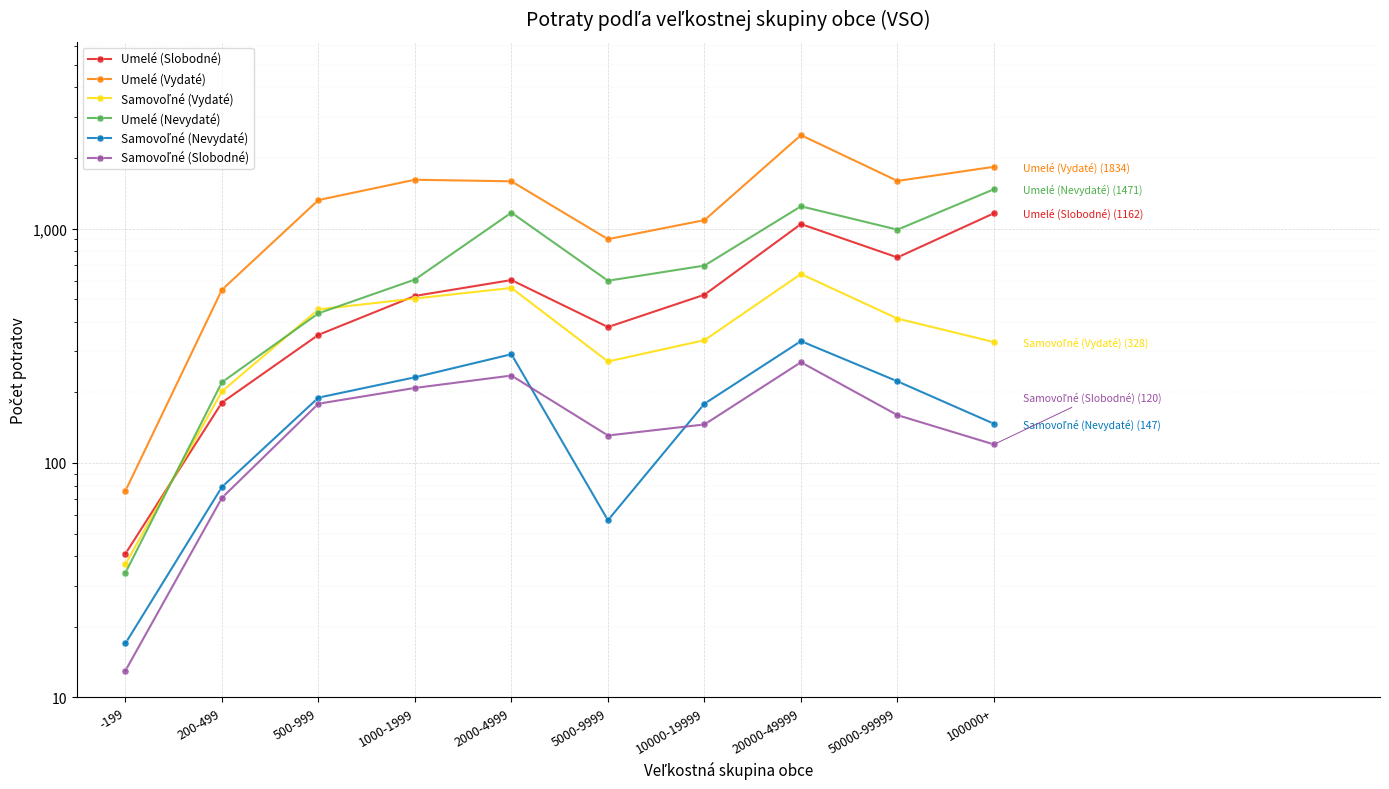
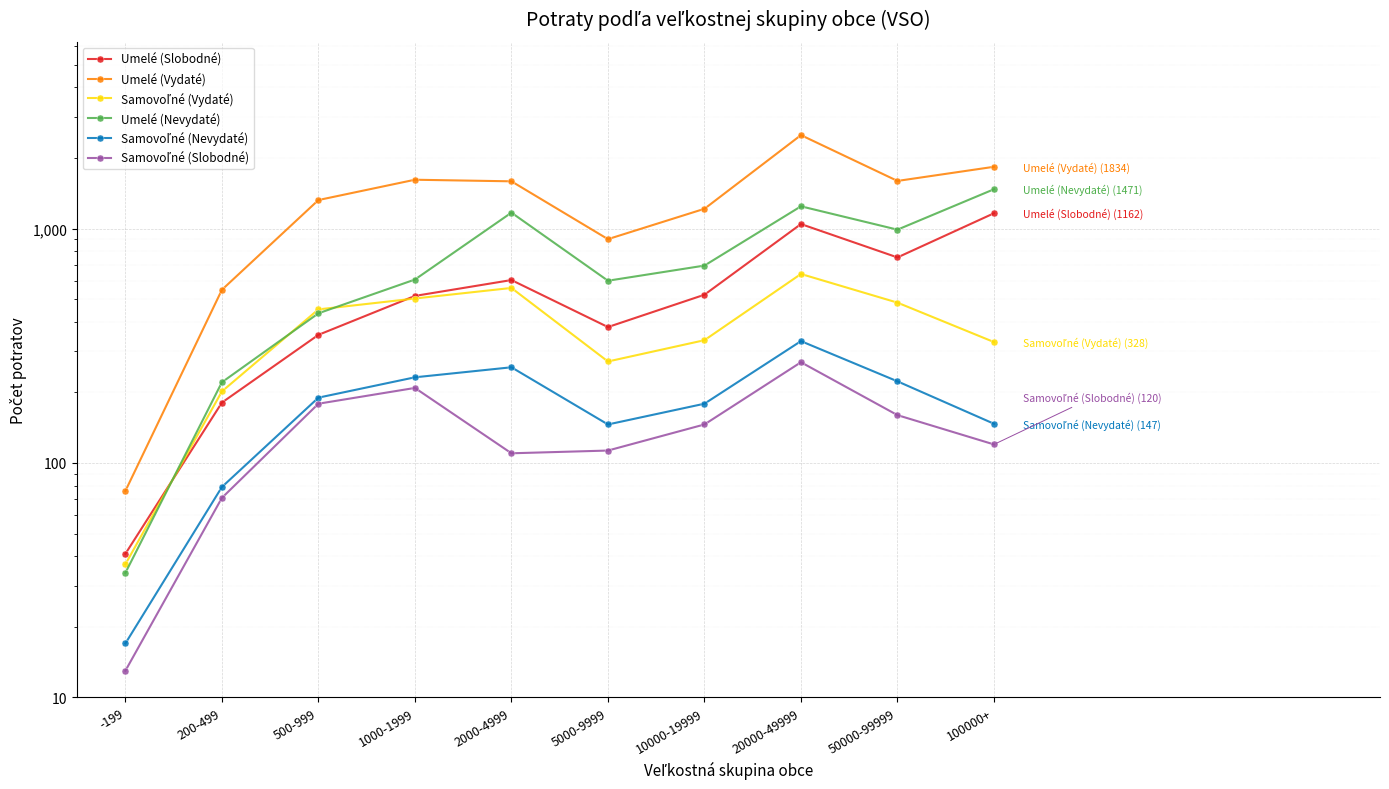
  {
    "Umelé (Slobodné)": {
      "-199": "41",
      "200-499": "180",
      "500-999": "350",
      "1000-1999": "520",
      "2000-4999": "600",
      "5000-9999": "380",
      "10000-19999": "520",
      "20000-49999": "1,000",
      "50000-99999": "750",
      "100000+": "1,200"
    },
    "Umelé (Vydaté)": {
      "-199": "76",
      "200-499": "550",
      "500-999": "1,300",
      "1000-1999": "1,600",
      "2000-4999": "1,600",
      "5000-9999": "900",
-     "10000-19999": "1,100",
+     "10000-19999": "1,200",
      "20000-49999": "2,500",
      "50000-99999": "1,600",
      "100000+": "1,800"
    },
    "Samovoľné (Vydaté)": {
      "-199": "37",
      "200-499": "200",
      "500-999": "450",
      "1000-1999": "500",
      "2000-4999": "560",
      "5000-9999": "270",
      "10000-19999": "330",
      "20000-49999": "640",
-     "50000-99999": "410",
+     "50000-99999": "480",
      "100000+": "330"
    },
    "Umelé (Nevydaté)": {
      "-199": "34",
      "200-499": "220",
      "500-999": "440",
      "1000-1999": "610",
      "2000-4999": "1,200",
      "5000-9999": "600",
      "10000-19999": "700",
      "20000-49999": "1,200",
      "50000-99999": "990",
      "100000+": "1,500"
    },
    "Samovoľné (Nevydaté)": {
      "-199": "17",
      "200-499": "79",
      "500-999": "190",
      "1000-1999": "230",
-     "2000-4999": "290",
-     "5000-9999": "57",
+     "2000-4999": "260",
+     "5000-9999": "150",
      "10000-19999": "180",
      "20000-49999": "330",
      "50000-99999": "220"
    },
    "Samovoľné (Slobodné)": {
      "-199": "13",
      "200-499": "71",
      "500-999": "180",
      "1000-1999": "210",
-     "2000-4999": "240",
-     "5000-9999": "130",
+     "2000-4999": "110",
+     "5000-9999": "110",
      "10000-19999": "150",
      "20000-49999": "270",
      "50000-99999": "160"
    }
  }
